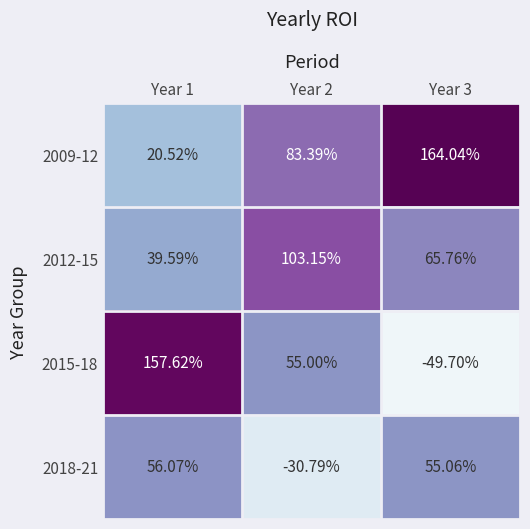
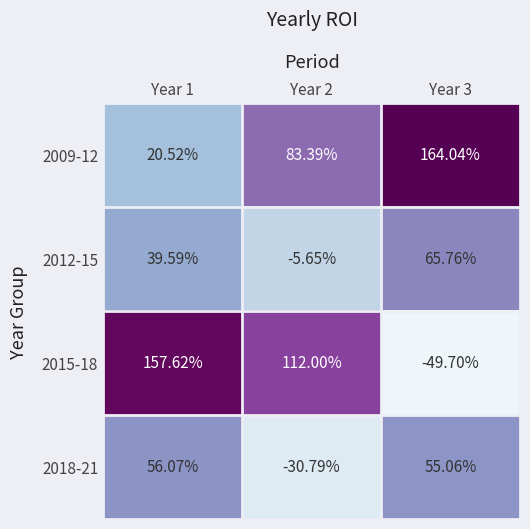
  {
    "2009-12": {
      "Year 1": "20.52%",
      "Year 2": "83.39%",
      "Year 3": "164.04%"
    },
    "2012-15": {
      "Year 1": "39.59%",
-     "Year 2": "103.15%",
+     "Year 2": "-5.65%",
      "Year 3": "65.76%"
    },
    "2015-18": {
      "Year 1": "157.62%",
-     "Year 2": "55.00%",
+     "Year 2": "112.00%",
      "Year 3": "-49.70%"
    },
    "2018-21": {
      "Year 1": "56.07%",
      "Year 2": "-30.79%",
      "Year 3": "55.06%"
    }
  }
